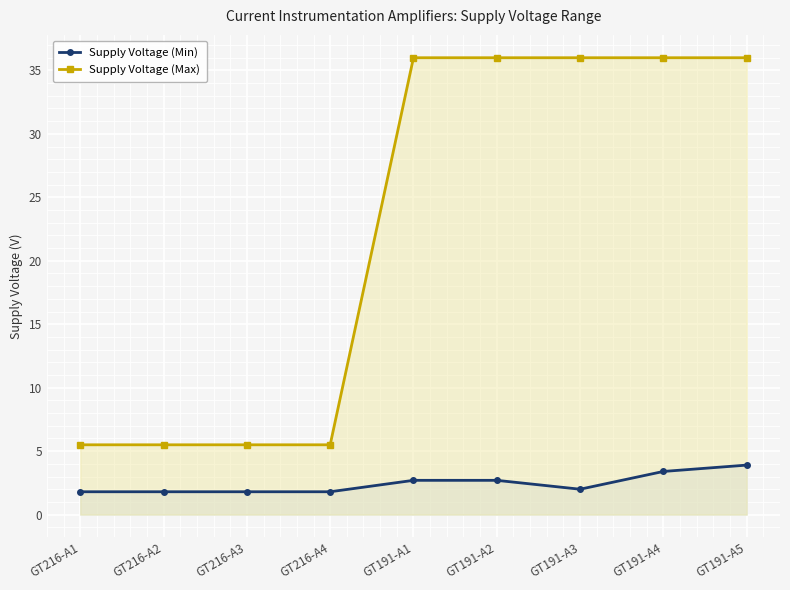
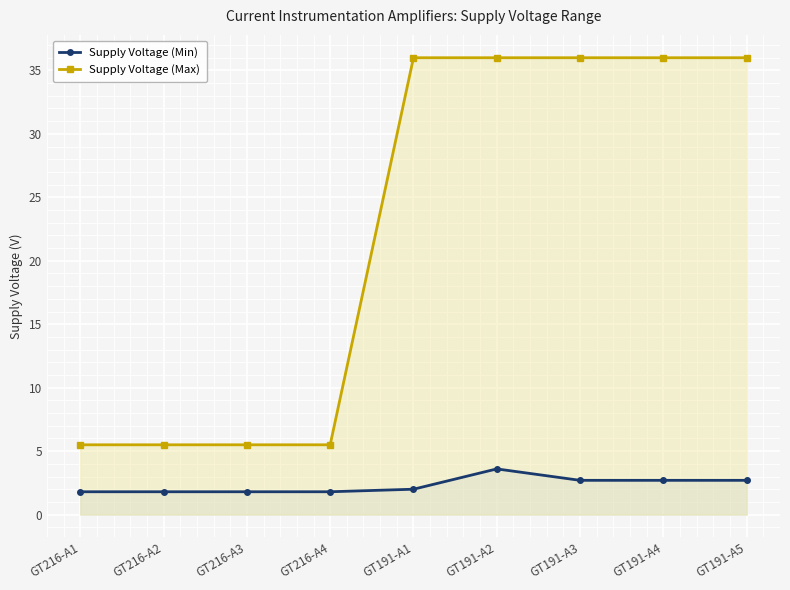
  {
    "Supply Voltage (Min)": {
      "GT216-A1": 1.8,
      "GT216-A2": 1.8,
      "GT216-A3": 1.8,
      "GT216-A4": 1.8,
-     "GT191-A1": 2.7,
-     "GT191-A2": 2.7,
-     "GT191-A3": 2.0,
-     "GT191-A4": 3.4,
-     "GT191-A5": 3.9
+     "GT191-A1": 2.0,
+     "GT191-A2": 3.6,
+     "GT191-A3": 2.7,
+     "GT191-A4": 2.7,
+     "GT191-A5": 2.7
    },
    "Supply Voltage (Max)": {
      "GT216-A1": 5.5,
      "GT216-A2": 5.5,
      "GT216-A3": 5.5,
      "GT216-A4": 5.5,
      "GT191-A1": 36.0,
      "GT191-A2": 36.0,
      "GT191-A3": 36.0,
      "GT191-A4": 36.0,
      "GT191-A5": 36.0
    }
  }
